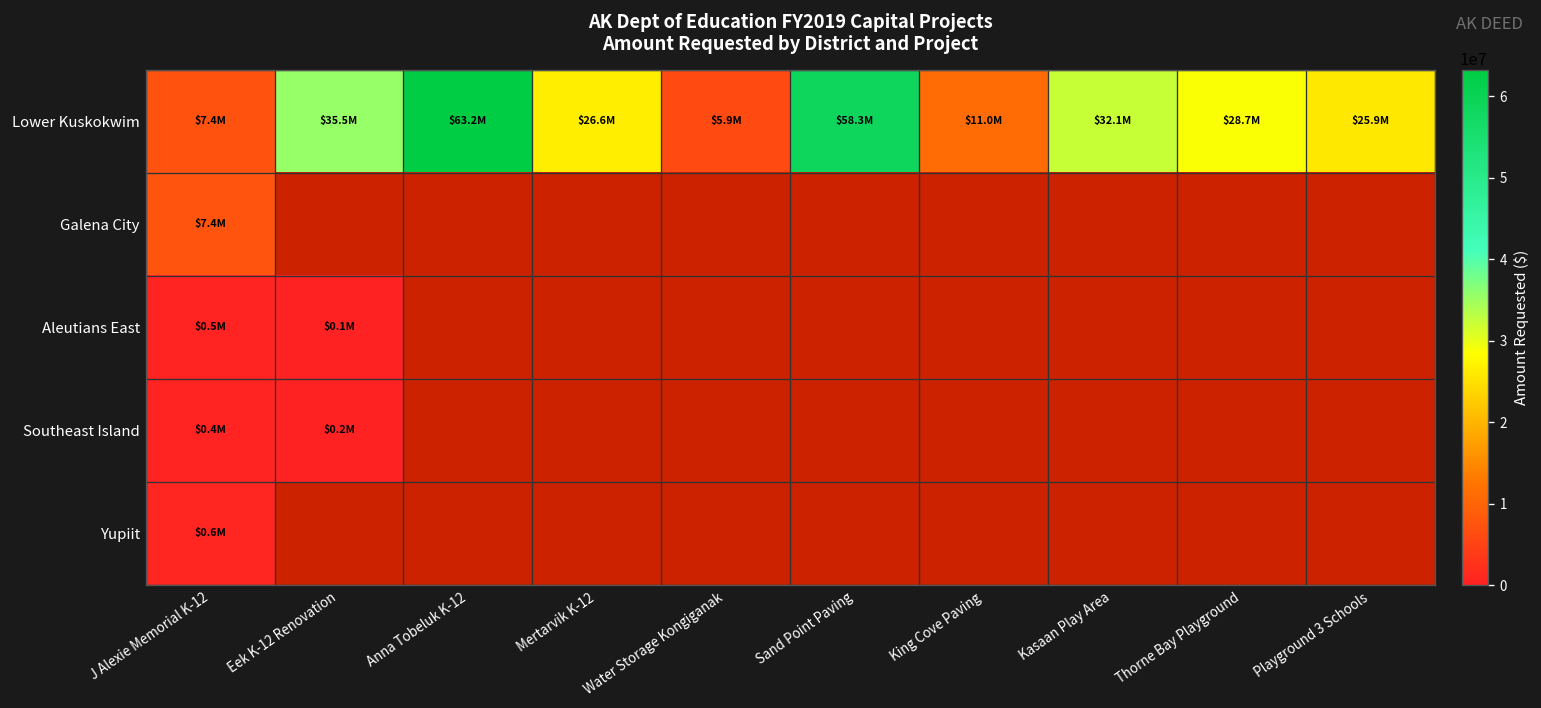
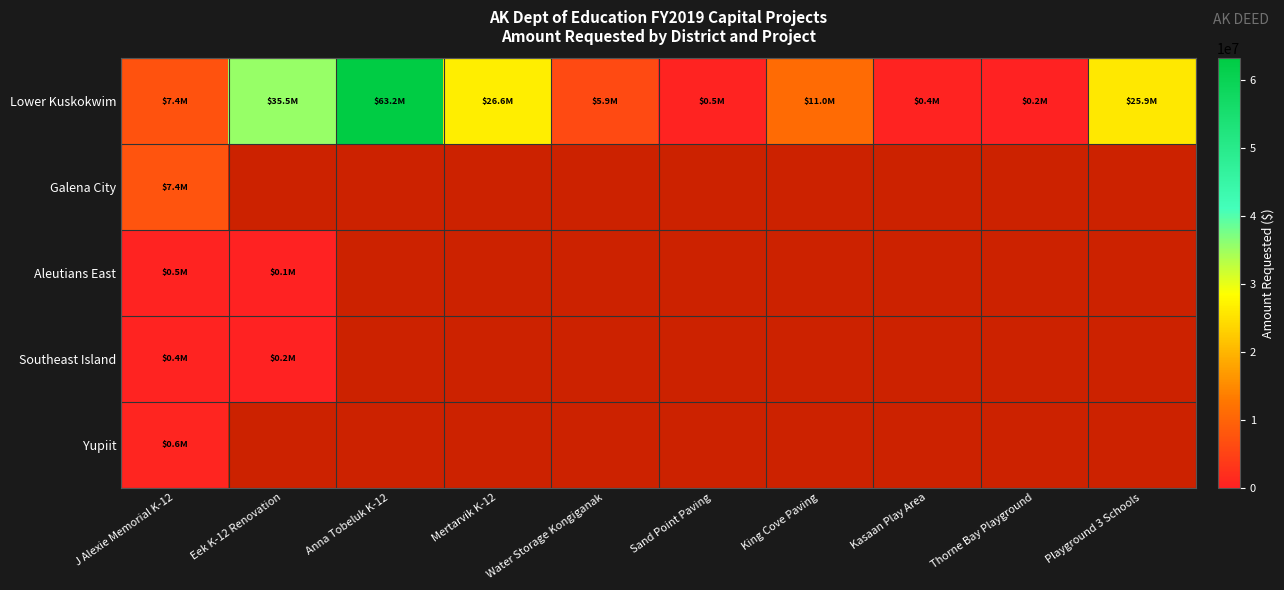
  {
    "Lower Kuskokwim": {
      "J Alexie Memorial K-12": "$7.4M",
      "Eek K-12 Renovation": "$35.5M",
      "Anna Tobeluk K-12": "$63.2M",
      "Mertarvik K-12": "$26.6M",
      "Water Storage Kongiganak": "$5.9M",
-     "Sand Point Paving": "$58.3M",
+     "Sand Point Paving": "$0.5M",
      "King Cove Paving": "$11.0M",
-     "Kasaan Play Area": "$32.1M",
-     "Thorne Bay Playground": "$28.7M",
+     "Kasaan Play Area": "$0.4M",
+     "Thorne Bay Playground": "$0.2M",
      "Playground 3 Schools": "$25.9M"
    },
    "Galena City": {
      "J Alexie Memorial K-12": "$7.4M"
    },
    "Aleutians East": {
      "J Alexie Memorial K-12": "$0.5M",
      "Eek K-12 Renovation": "$0.1M"
    },
    "Southeast Island": {
      "J Alexie Memorial K-12": "$0.4M",
      "Eek K-12 Renovation": "$0.2M"
    },
    "Yupiit": {
      "J Alexie Memorial K-12": "$0.6M"
    }
  }
